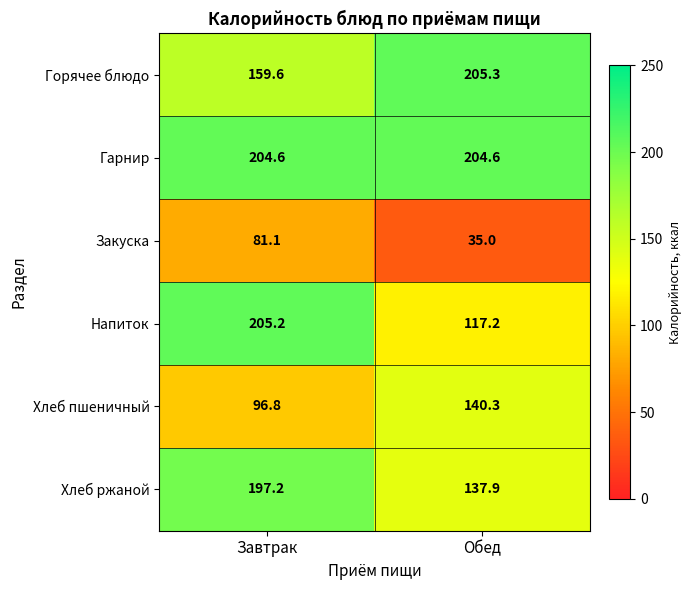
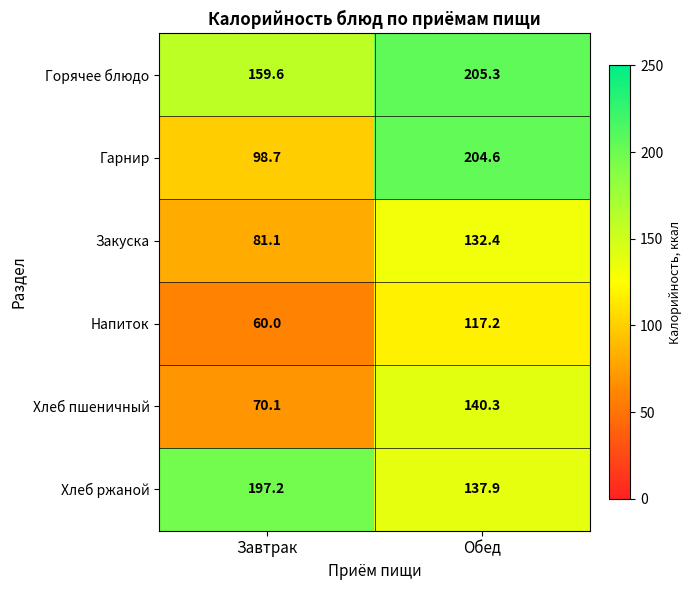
  {
    "Горячее блюдо": {
      "Завтрак": 159.6,
      "Обед": 205.3
    },
    "Гарнир": {
-     "Завтрак": 204.6,
+     "Завтрак": 98.7,
      "Обед": 204.6
    },
    "Закуска": {
      "Завтрак": 81.1,
-     "Обед": 35.0
+     "Обед": 132.4
    },
    "Напиток": {
-     "Завтрак": 205.2,
+     "Завтрак": 60.0,
      "Обед": 117.2
    },
    "Хлеб пшеничный": {
-     "Завтрак": 96.8,
+     "Завтрак": 70.1,
      "Обед": 140.3
    },
    "Хлеб ржаной": {
      "Завтрак": 197.2,
      "Обед": 137.9
    }
  }
